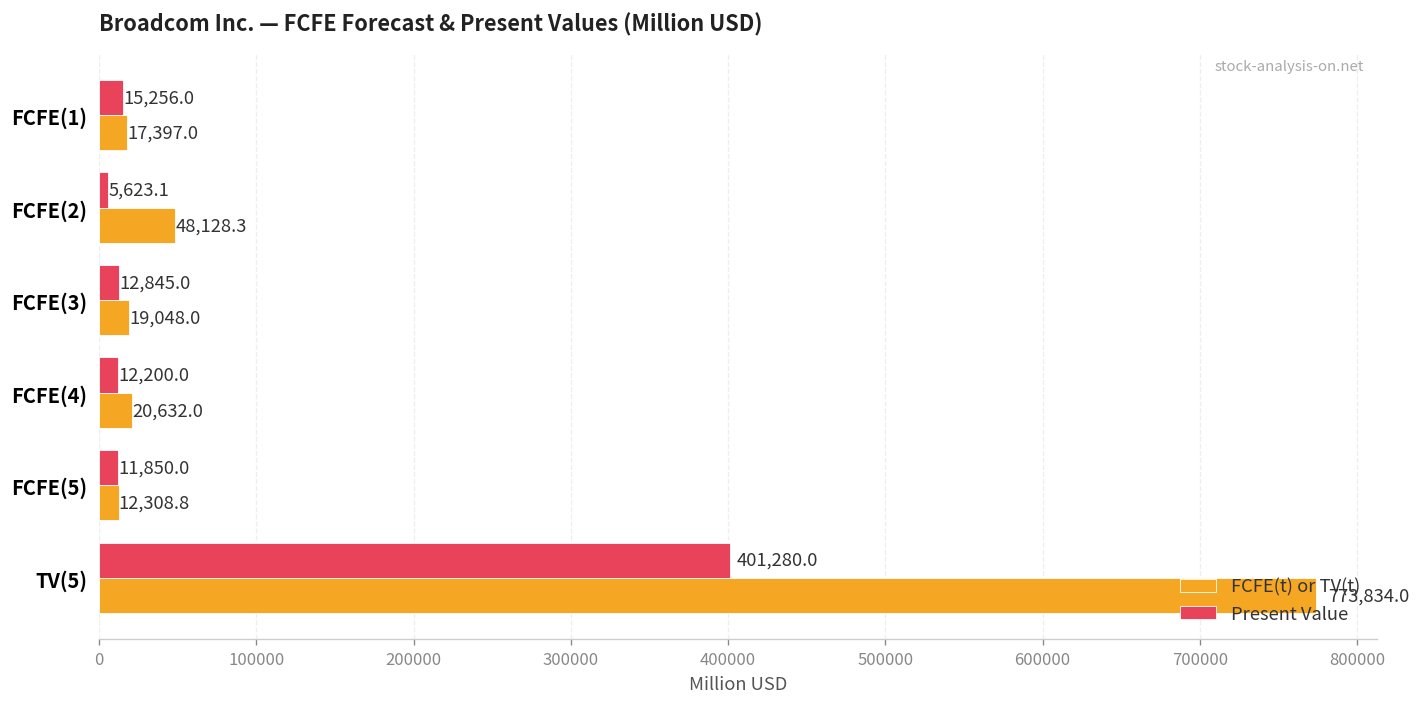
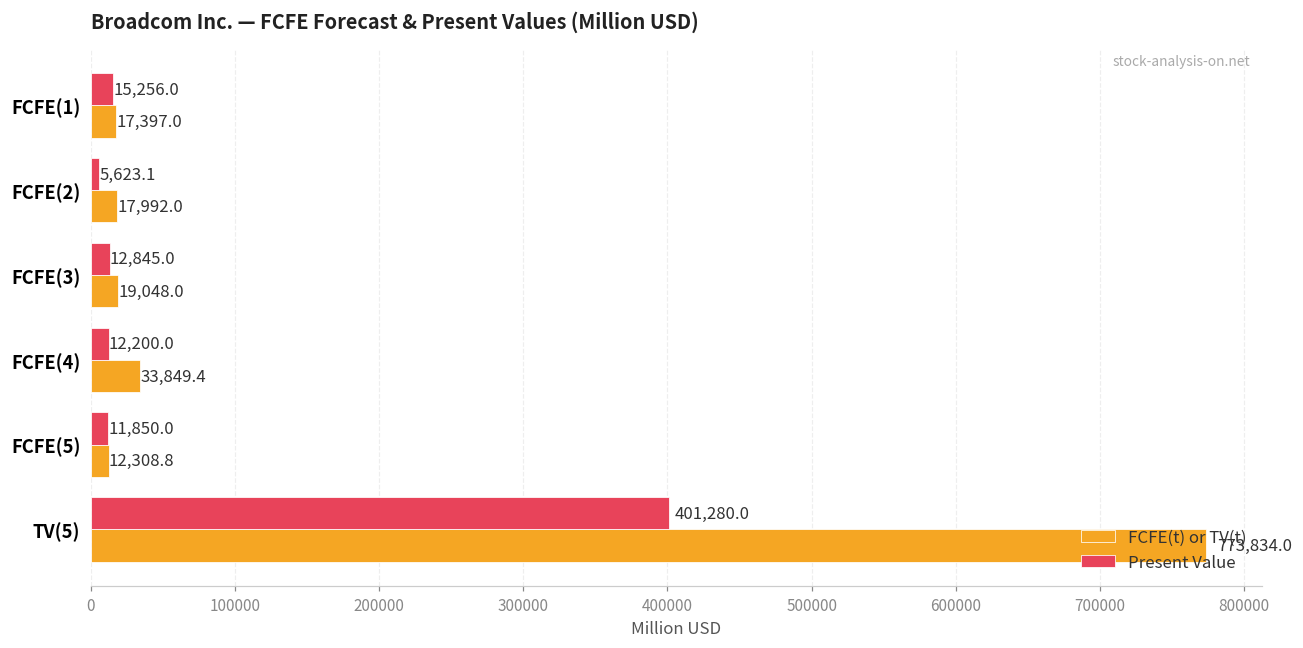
  {
    "FCFE(t) or TV(t)": {
      "FCFE(1)": "17,397.0",
-     "FCFE(2)": "48,128.3",
+     "FCFE(2)": "17,992.0",
      "FCFE(3)": "19,048.0",
-     "FCFE(4)": "20,632.0",
+     "FCFE(4)": "33,849.4",
      "FCFE(5)": "12,308.8",
      "TV(5)": "773,834.0"
    },
    "Present Value": {
      "FCFE(1)": "15,256.0",
      "FCFE(2)": "5,623.1",
      "FCFE(3)": "12,845.0",
      "FCFE(4)": "12,200.0",
      "FCFE(5)": "11,850.0",
      "TV(5)": "401,280.0"
    }
  }
